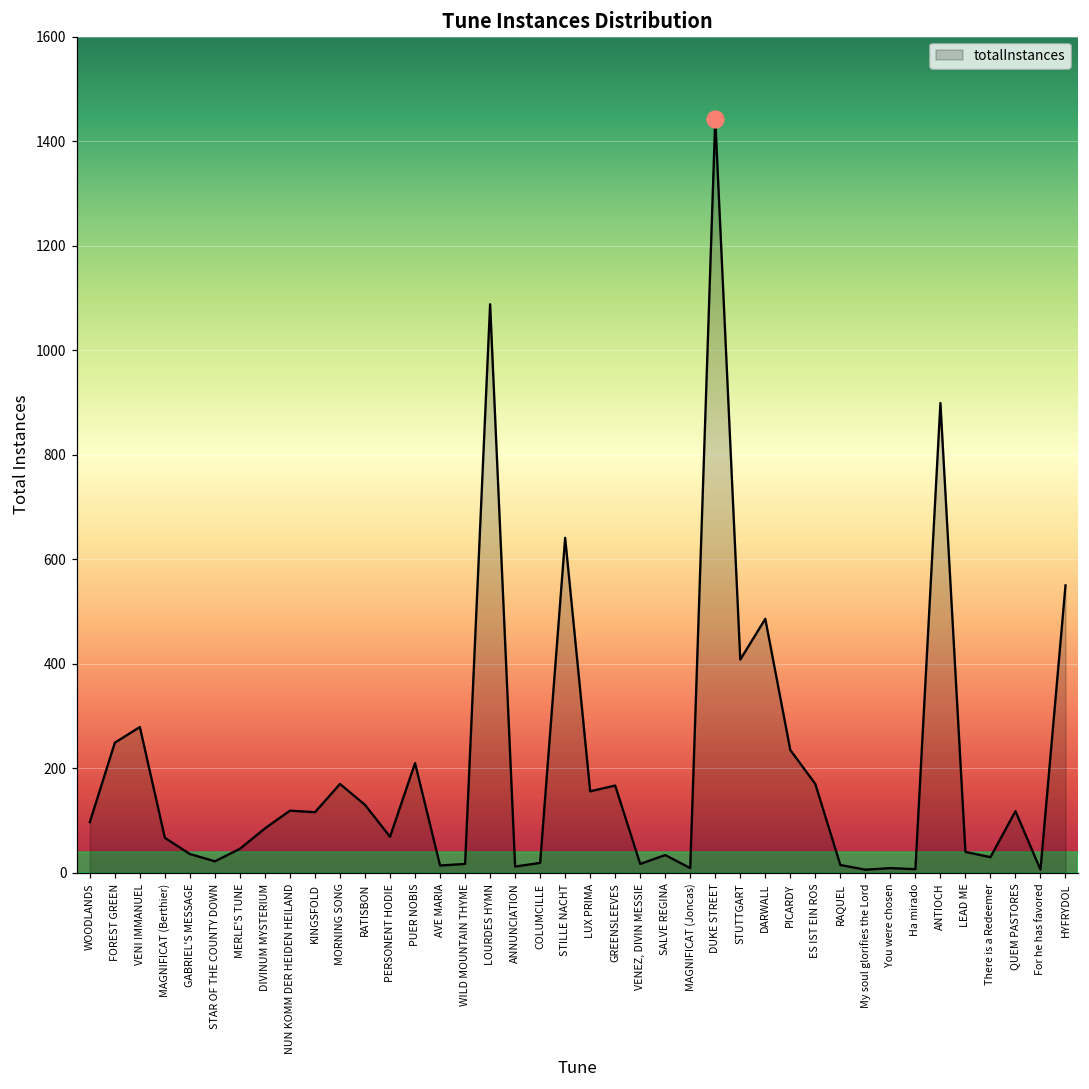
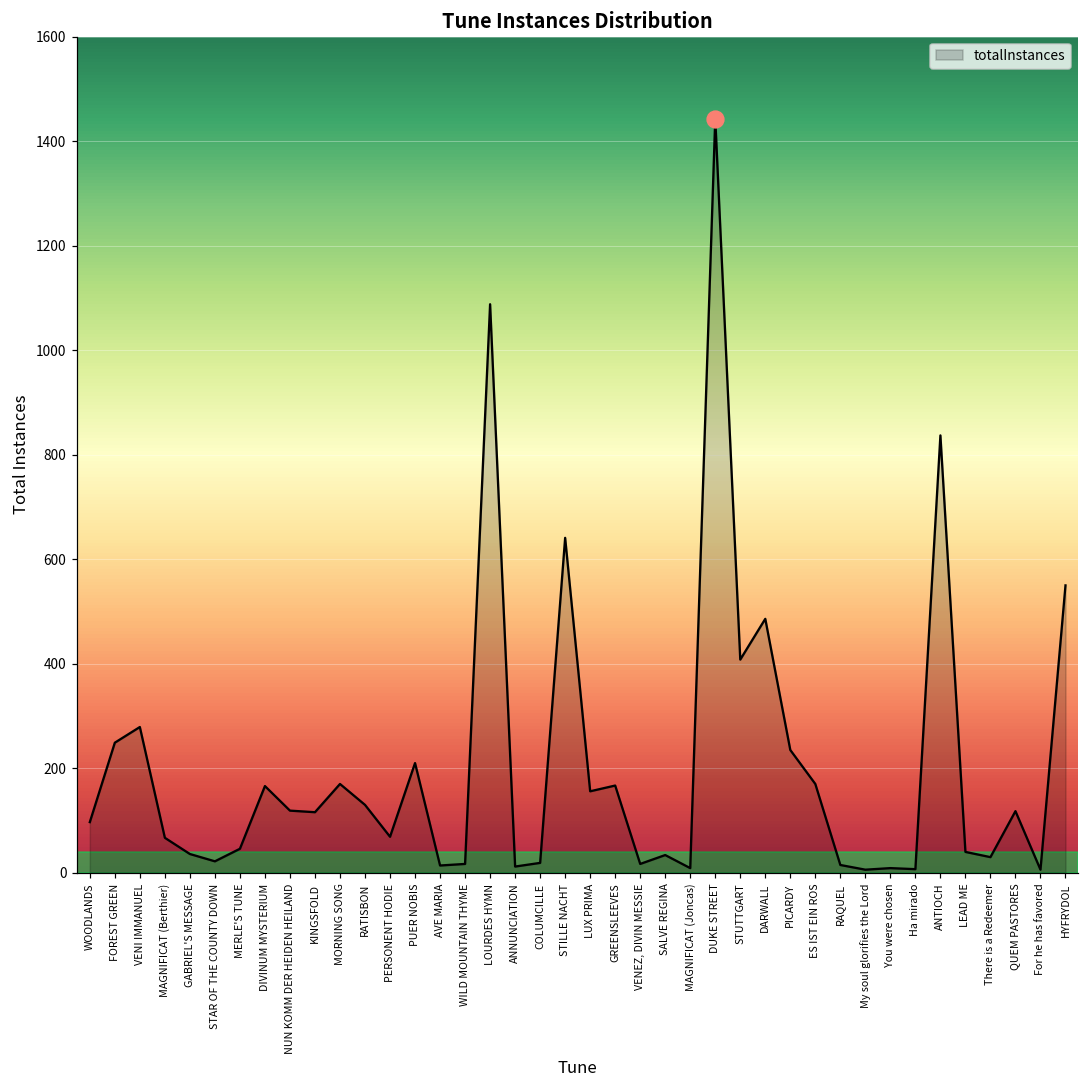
  {
    "totalInstances": {
      "WOODLANDS": 100,
      "FOREST GREEN": 250,
      "VENI IMMANUEL": 280,
      "MAGNIFICAT (Berthier)": 70,
      "MERLE'S TUNE": 50,
-     "DIVINUM MYSTERIUM": 90,
+     "DIVINUM MYSTERIUM": 170,
      "NUN KOMM DER HEIDEN HEILAND": 120,
      "KINGSFOLD": 120,
      "MORNING SONG": 170,
      "RATISBON": 130,
      "PERSONENT HODIE": 70,
      "PUER NOBIS": 210,
      "LOURDES HYMN": 1090,
      "STILLE NACHT": 640,
      "LUX PRIMA": 160,
      "GREENSLEEVES": 170,
      "STUTTGART": 410,
      "DARWALL": 490,
      "PICARDY": 240,
      "ES IST EIN ROS": 170,
-     "ANTIOCH": 900,
+     "ANTIOCH": 840,
      "QUEM PASTORES": 120,
      "HYFRYDOL": 550
    }
  }
